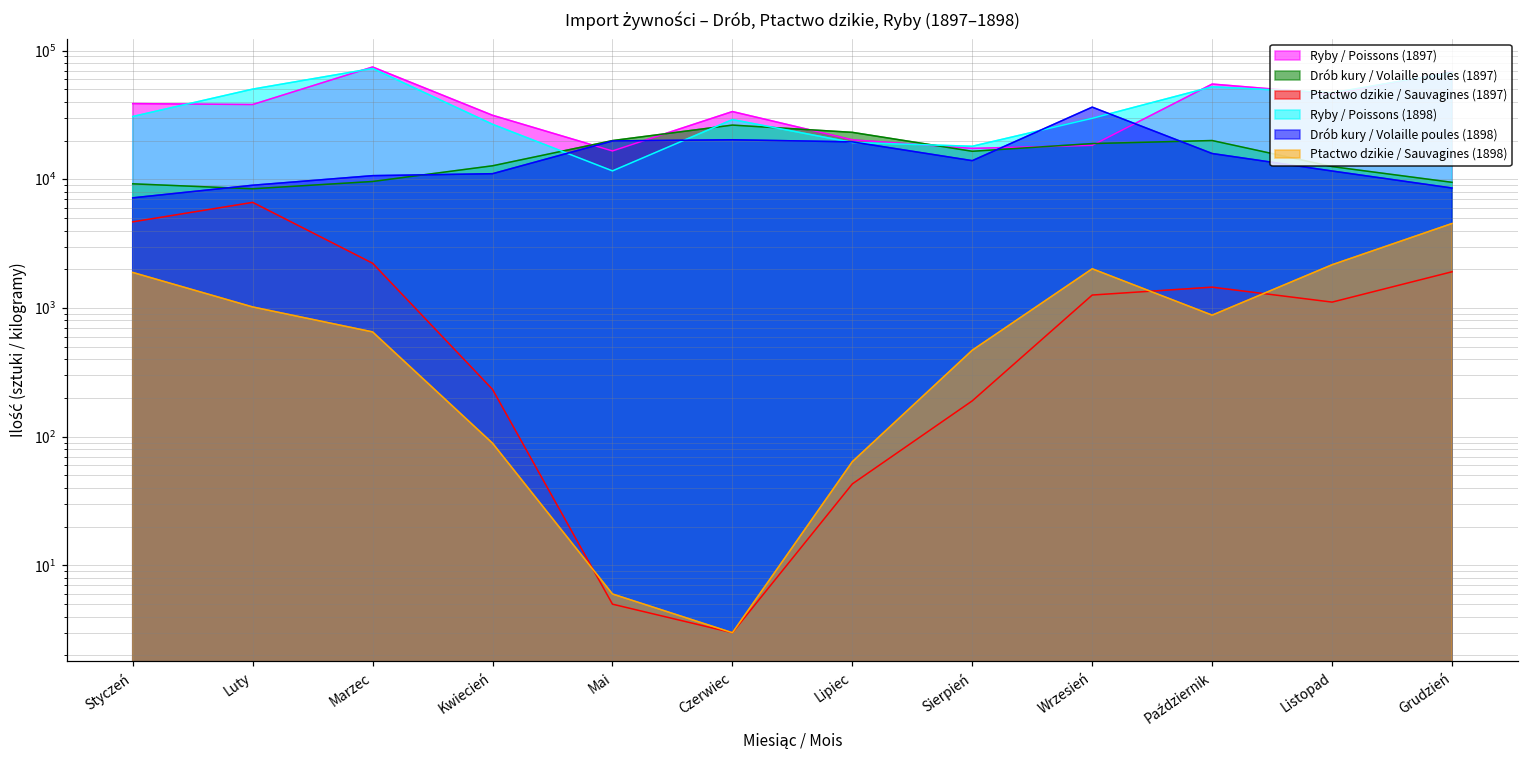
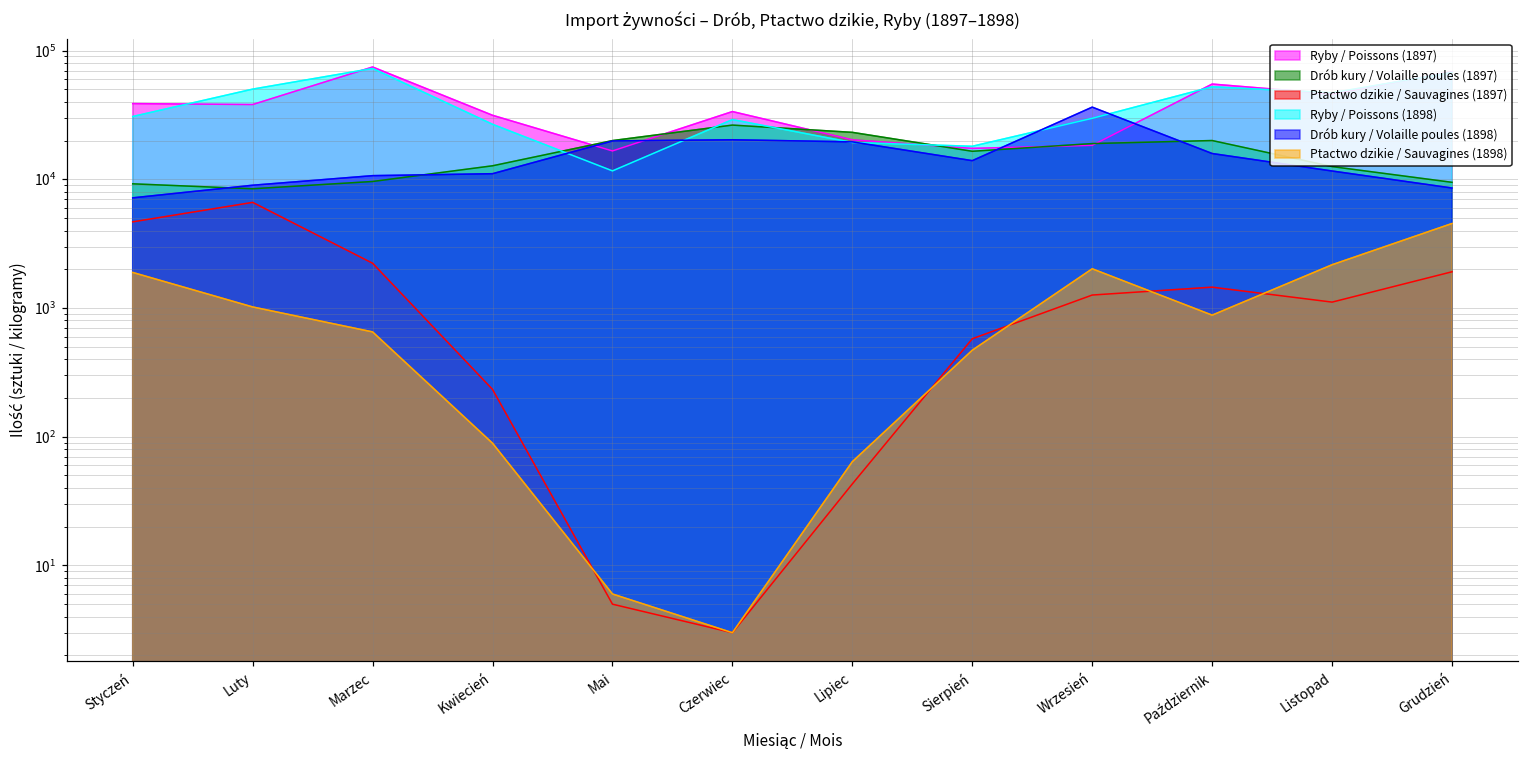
  {
    "Ryby / Poissons (1897)": {
      "Styczeń": 39000,
      "Luty": 38000,
      "Kwiecień": 31000,
      "Mai": 17000,
      "Czerwiec": 34000
    },
    "Drób kury / Volaille poules (1897)": {
      "Styczeń": 9000,
      "Luty": 8000,
      "Marzec": 10000,
      "Kwiecień": 13000,
      "Czerwiec": 26000,
      "Lipiec": 23000,
      "Sierpień": 17000,
      "Październik": 20000,
      "Listopad": 13000,
      "Grudzień": 9000
    },
    "Ptactwo dzikie / Sauvagines (1897)": {
      "Styczeń": 4700,
      "Luty": 7000,
      "Marzec": 2200,
      "Kwiecień": 230,
      "Mai": 5,
      "Lipiec": 43,
-     "Sierpień": 190,
+     "Sierpień": 600,
      "Wrzesień": 1300,
      "Październik": 1500,
      "Listopad": 1100,
      "Grudzień": 1900
    },
    "Ryby / Poissons (1898)": {
      "Styczeń": 31000,
      "Luty": 50000,
      "Kwiecień": 27000,
      "Mai": 12000,
      "Czerwiec": 29000,
      "Wrzesień": 30000
    },
    "Drób kury / Volaille poules (1898)": {
      "Styczeń": 7000,
      "Luty": 9000,
      "Marzec": 11000,
      "Kwiecień": 11000,
      "Czerwiec": 20000,
      "Sierpień": 14000,
      "Wrzesień": 36000,
      "Październik": 16000,
      "Listopad": 12000,
      "Grudzień": 9000
    },
    "Ptactwo dzikie / Sauvagines (1898)": {
      "Styczeń": 1900,
      "Luty": 1000,
      "Marzec": 700,
      "Kwiecień": 90,
      "Mai": 6,
      "Lipiec": 60,
      "Sierpień": 470,
      "Wrzesień": 2000,
      "Październik": 900,
      "Listopad": 2200,
      "Grudzień": 4500
    }
  }
